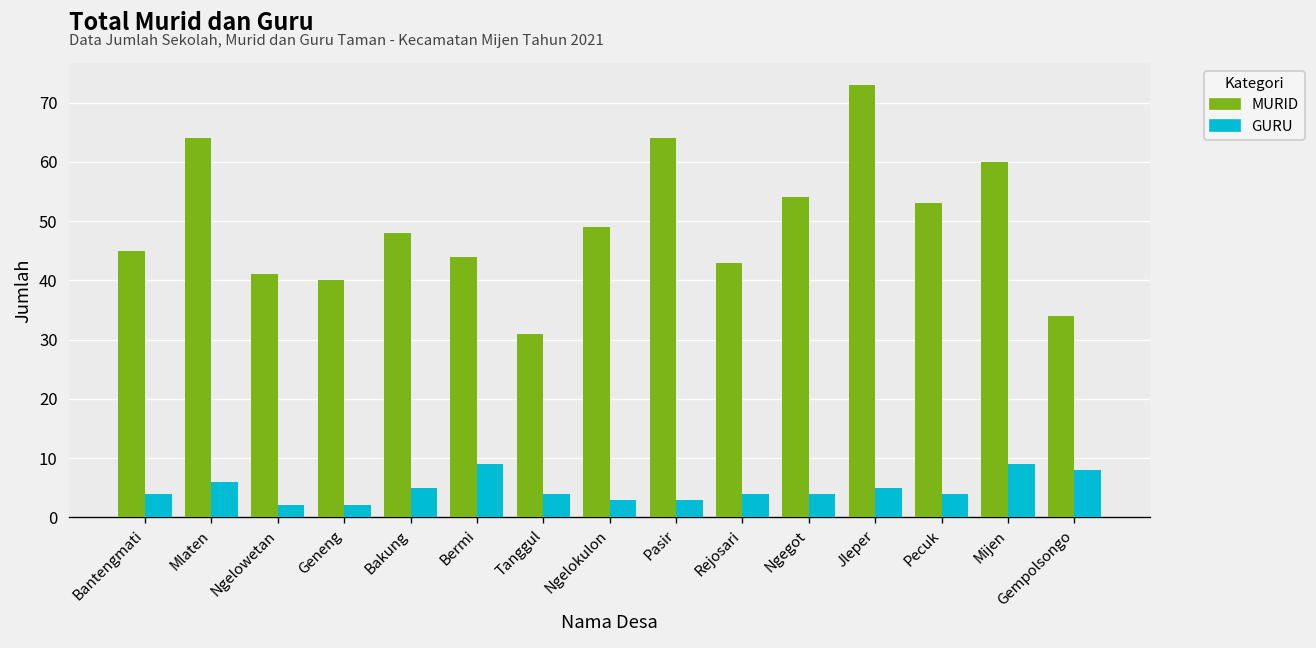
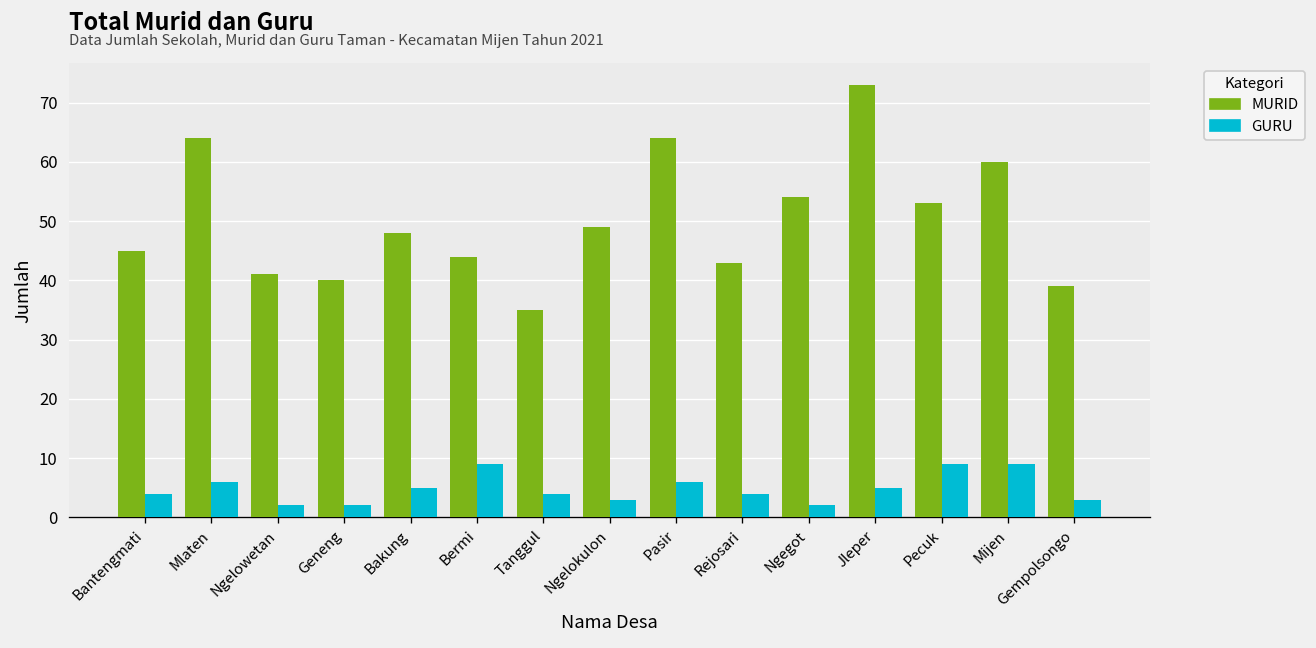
  {
    "MURID": {
      "Bantengmati": 45,
      "Mlaten": 64,
      "Ngelowetan": 41,
      "Geneng": 40,
      "Bakung": 48,
      "Bermi": 44,
-     "Tanggul": 31,
+     "Tanggul": 35,
      "Ngelokulon": 49,
      "Pasir": 64,
      "Rejosari": 43,
      "Ngegot": 54,
      "Jleper": 73,
      "Pecuk": 53,
      "Mijen": 60,
-     "Gempolsongo": 34
+     "Gempolsongo": 39
    },
    "GURU": {
      "Bantengmati": 4,
      "Mlaten": 6,
      "Ngelowetan": 2,
      "Geneng": 2,
      "Bakung": 5,
      "Bermi": 9,
      "Tanggul": 4,
      "Ngelokulon": 3,
-     "Pasir": 3,
+     "Pasir": 6,
      "Rejosari": 4,
-     "Ngegot": 4,
+     "Ngegot": 2,
      "Jleper": 5,
-     "Pecuk": 4,
+     "Pecuk": 9,
      "Mijen": 9,
-     "Gempolsongo": 8
+     "Gempolsongo": 3
    }
  }
